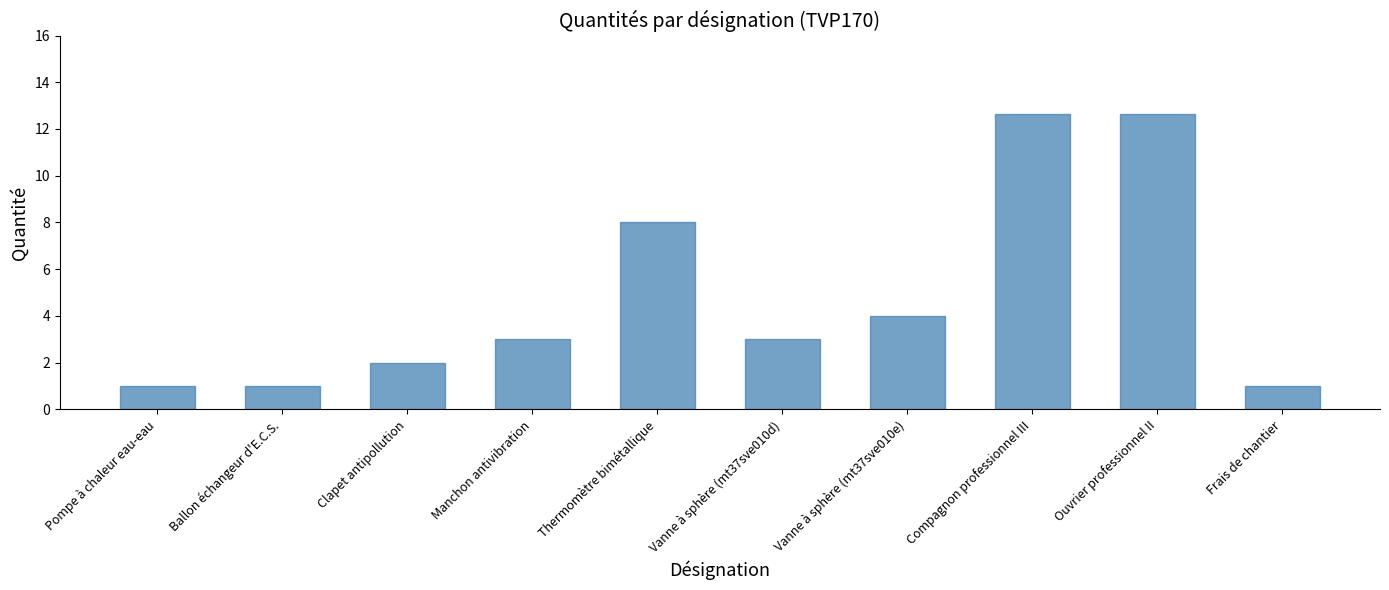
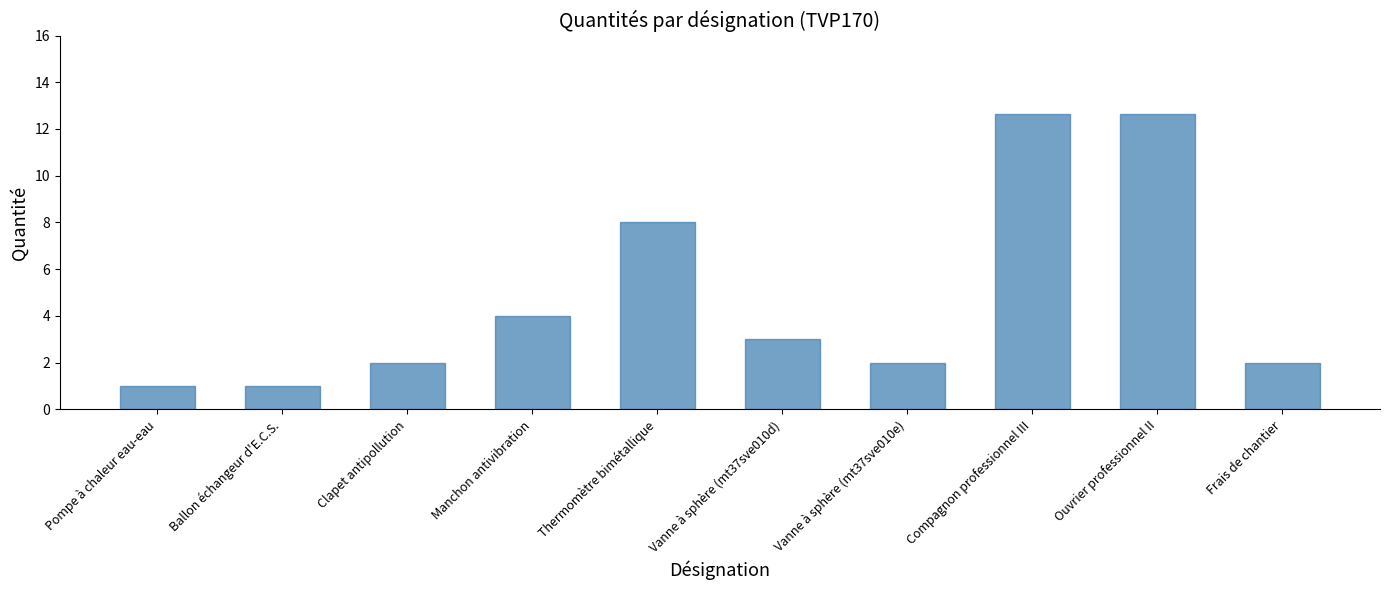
  {
    "Pompe à chaleur eau-eau": 1,
    "Ballon échangeur d'E.C.S.": 1,
    "Clapet antipollution": 2,
-   "Manchon antivibration": 3,
+   "Manchon antivibration": 4,
    "Thermomètre bimétallique": 8,
    "Vanne à sphère (mt37sve010d)": 3,
-   "Vanne à sphère (mt37sve010e)": 4,
+   "Vanne à sphère (mt37sve010e)": 2,
    "Compagnon professionnel III": 12.6,
    "Ouvrier professionnel II": 12.6,
-   "Frais de chantier": 1
+   "Frais de chantier": 2
  }
